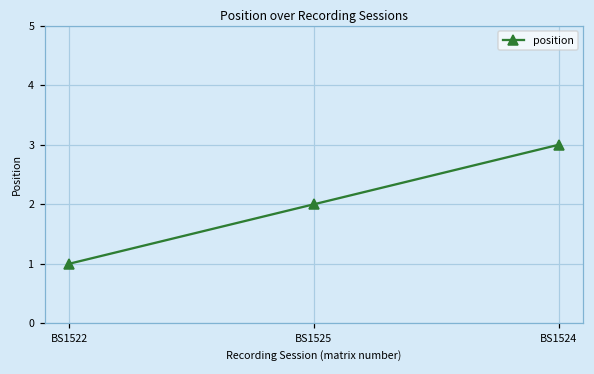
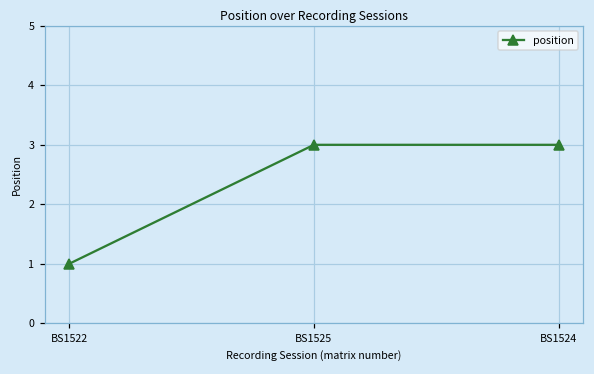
  {
    "BS1522": 1,
-   "BS1525": 2,
+   "BS1525": 3,
    "BS1524": 3
  }
